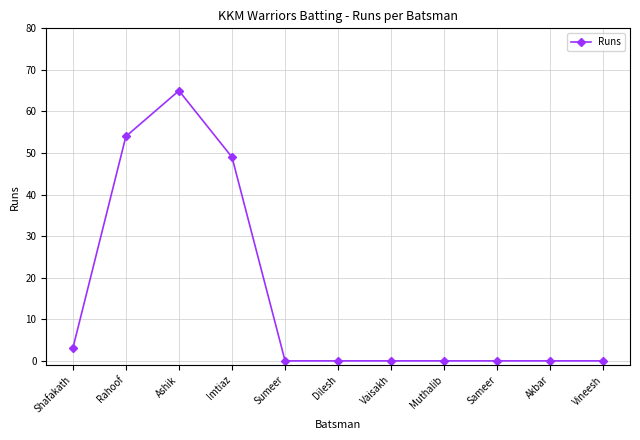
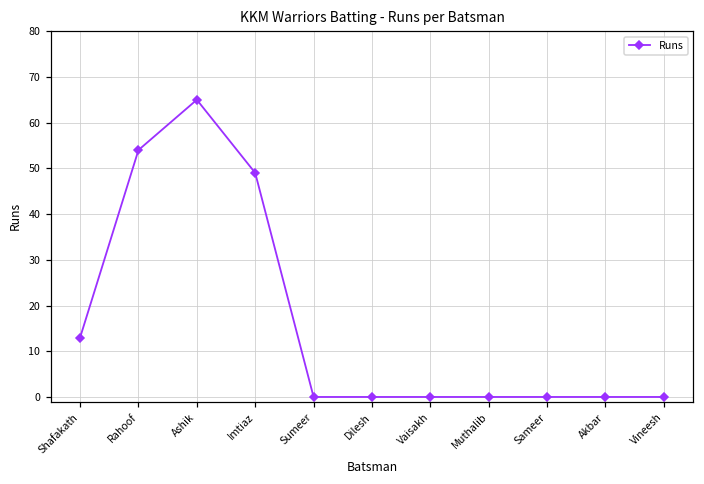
  {
-   "Shafakath": 3,
+   "Shafakath": 13,
    "Rahoof": 54,
    "Ashik": 65,
    "Imtiaz": 49,
    "Sumeer": 0,
    "Dilesh": 0,
    "Vaisakh": 0,
    "Muthalib": 0,
    "Sameer": 0,
    "Akbar": 0,
    "Vineesh": 0
  }
